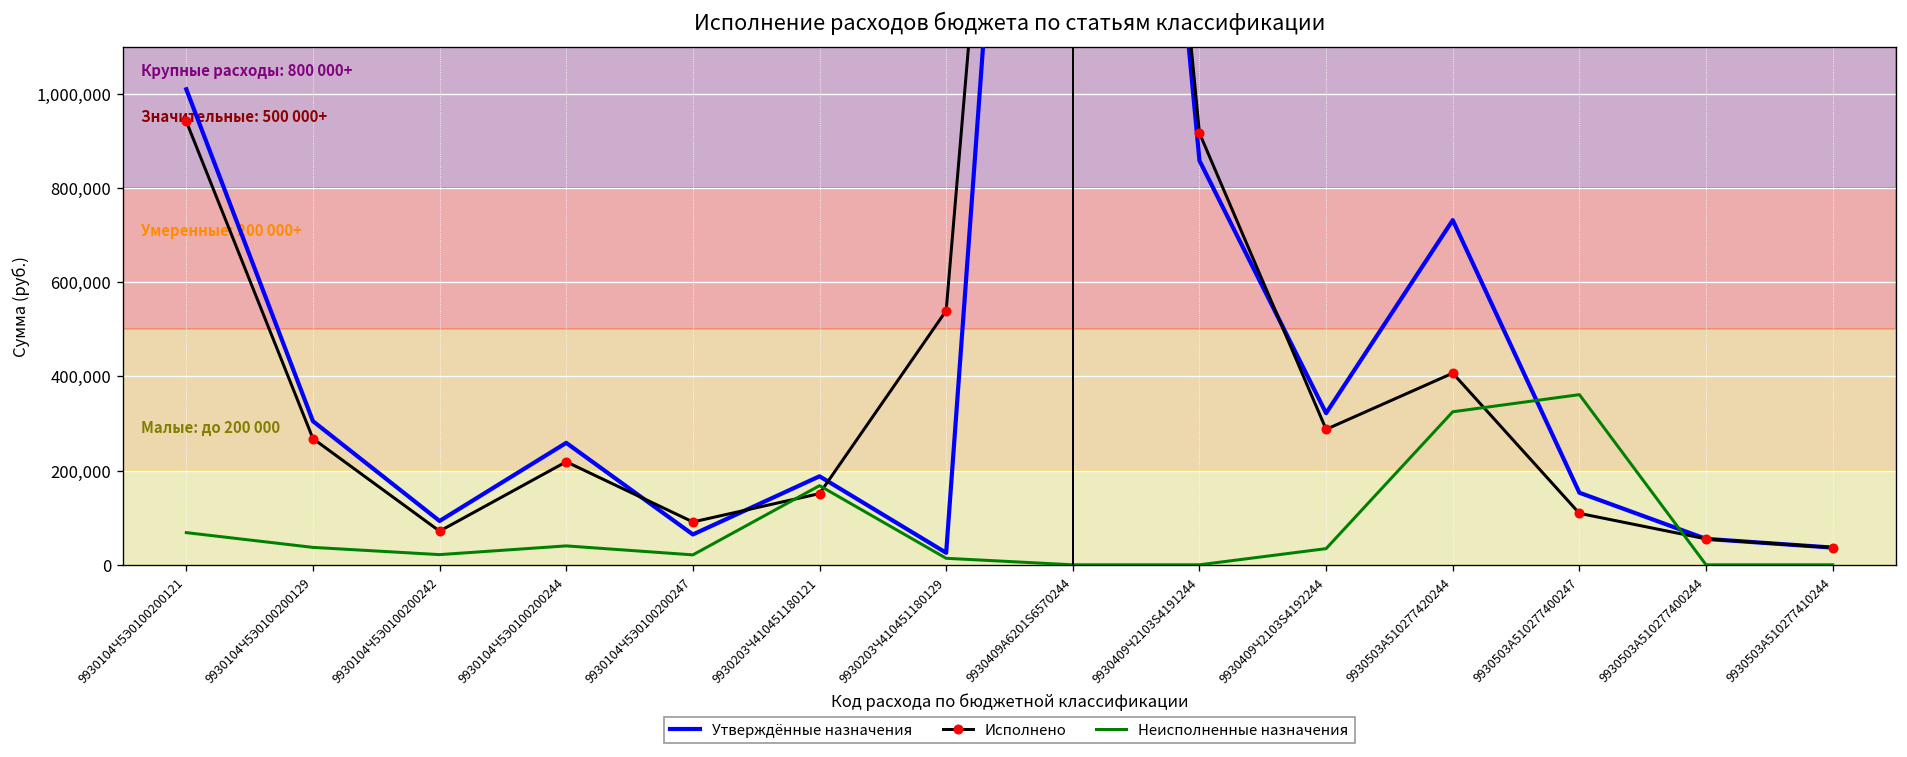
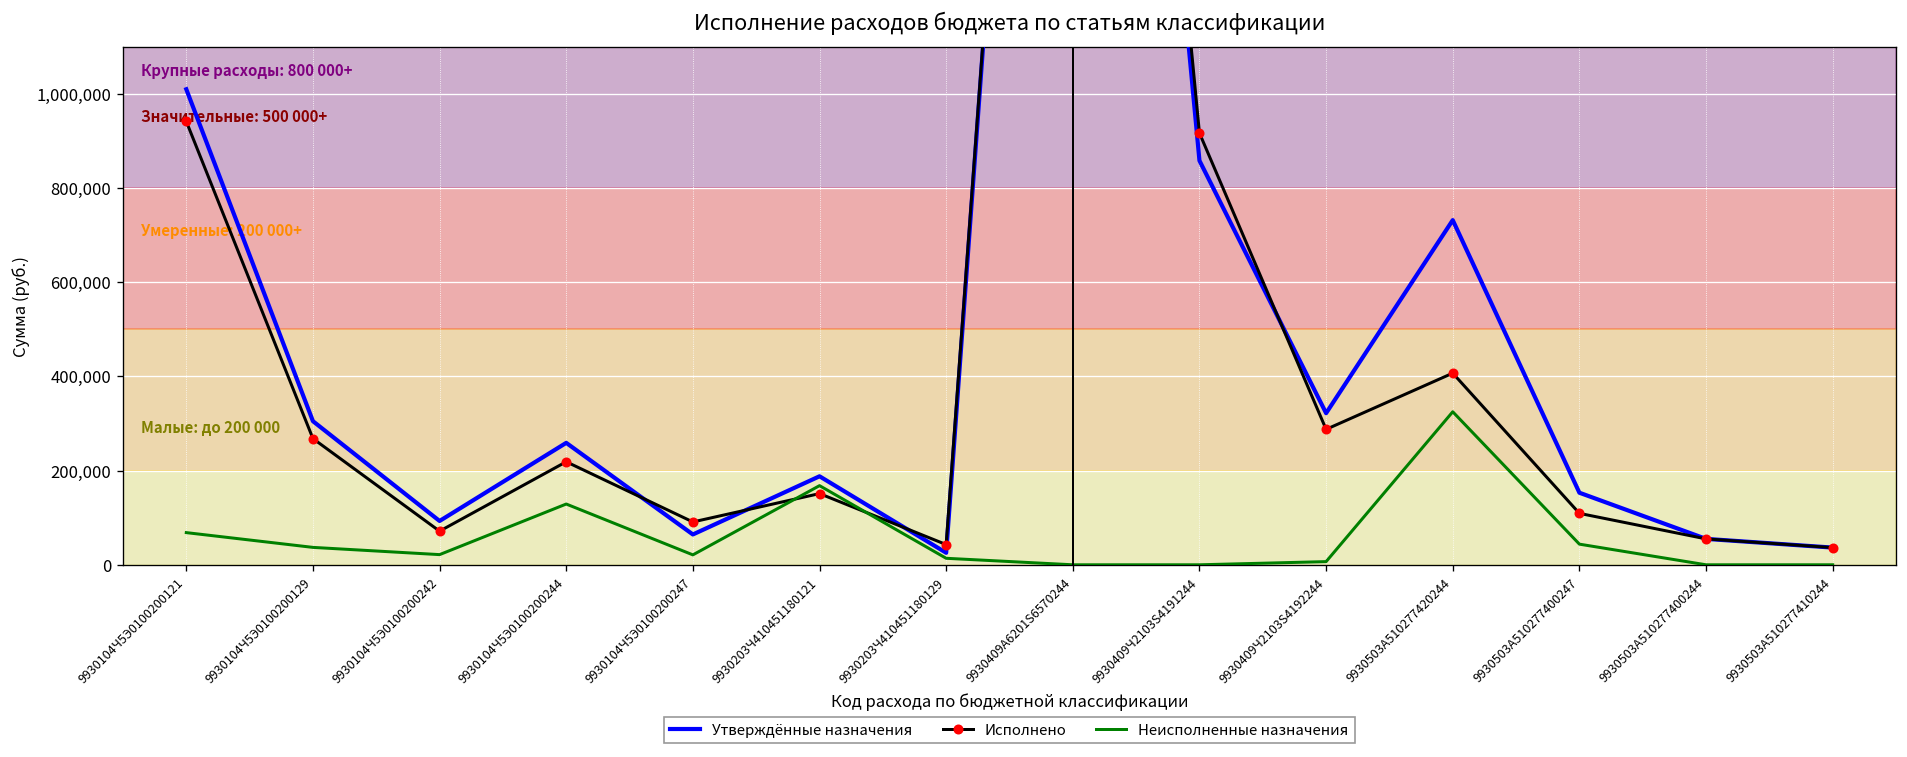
  {
    "Утверждённые назначения": {
      "9930104Ч5Э0100200129": "300,000",
      "9930104Ч5Э0100200242": "90,000",
      "9930104Ч5Э0100200244": "260,000",
      "9930104Ч5Э0100200247": "60,000",
      "9930203Ч410451180121": "190,000",
      "9930203Ч410451180129": "30,000",
      "9930409Ч2103S4191244": "860,000",
      "9930409Ч2103S4192244": "320,000",
      "9930503A510277420244": "730,000",
      "9930503A510277400247": "150,000"
    },
    "Исполнено": {
      "9930104Ч5Э0100200129": "270,000",
      "9930104Ч5Э0100200242": "70,000",
      "9930104Ч5Э0100200244": "220,000",
      "9930104Ч5Э0100200247": "90,000",
      "9930203Ч410451180121": "150,000",
-     "9930203Ч410451180129": "540,000",
+     "9930203Ч410451180129": "40,000",
      "9930409Ч2103S4191244": "920,000",
      "9930409Ч2103S4192244": "290,000",
      "9930503A510277420244": "410,000",
      "9930503A510277400247": "110,000"
    },
    "Неисполненные назначения": {
      "9930104Ч5Э0100200121": "70,000",
      "9930104Ч5Э0100200129": "40,000",
      "9930104Ч5Э0100200242": "20,000",
-     "9930104Ч5Э0100200244": "40,000",
+     "9930104Ч5Э0100200244": "130,000",
      "9930104Ч5Э0100200247": "20,000",
      "9930203Ч410451180121": "170,000",
      "9930203Ч410451180129": "10,000",
      "9930409A6201S6570244": "0",
      "9930409Ч2103S4191244": "0",
-     "9930409Ч2103S4192244": "30,000",
+     "9930409Ч2103S4192244": "10,000",
      "9930503A510277420244": "320,000",
-     "9930503A510277400247": "360,000",
+     "9930503A510277400247": "40,000",
      "9930503A510277400244": "0",
      "9930503A510277410244": "0"
    }
  }
